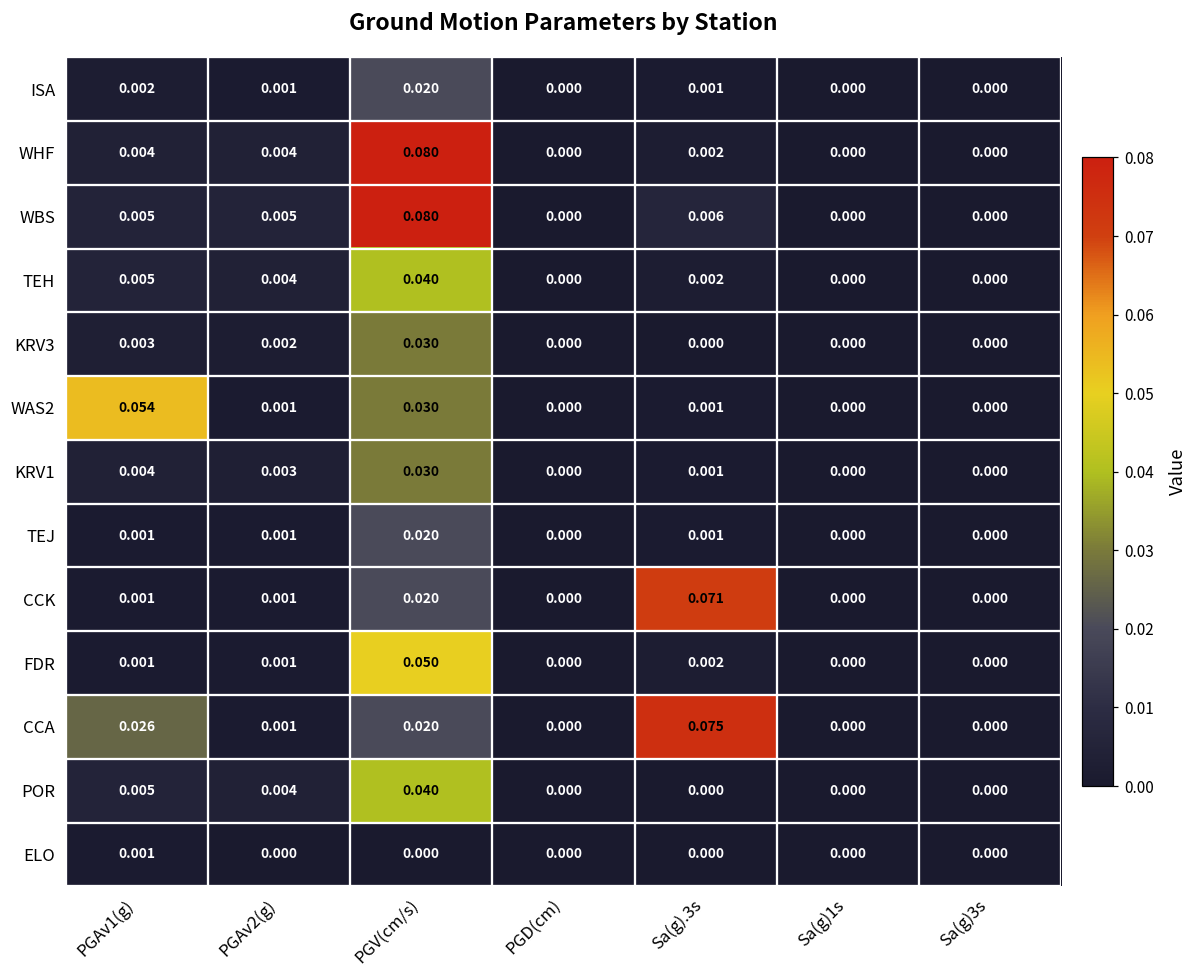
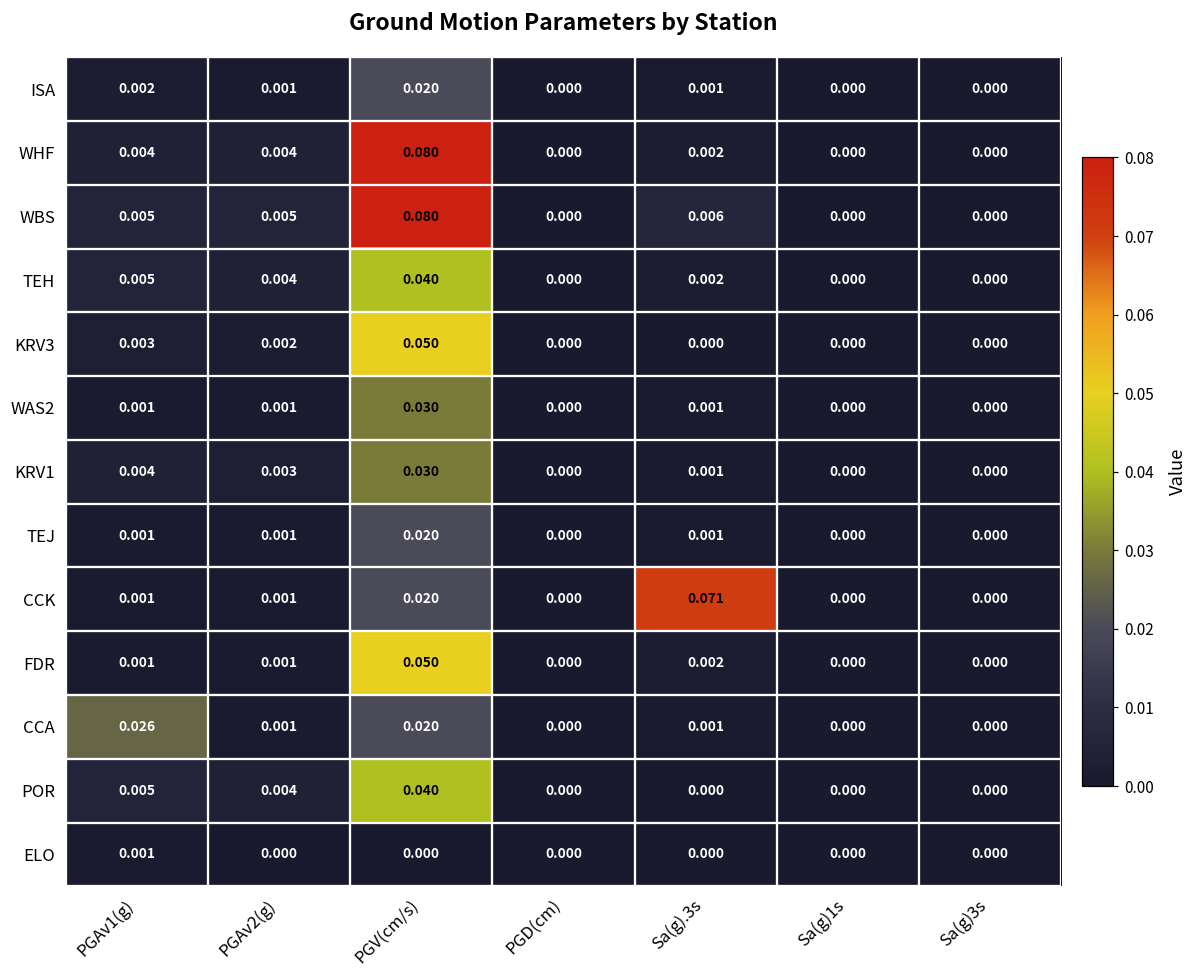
  {
    "ISA": {
      "PGAv1(g)": 0.002,
      "PGAv2(g)": 0.001,
      "PGV(cm/s)": 0.020,
      "PGD(cm)": 0.000,
      "Sa(g).3s": 0.001,
      "Sa(g)1s": 0.000,
      "Sa(g)3s": 0.000
    },
    "WHF": {
      "PGAv1(g)": 0.004,
      "PGAv2(g)": 0.004,
      "PGV(cm/s)": 0.080,
      "PGD(cm)": 0.000,
      "Sa(g).3s": 0.002,
      "Sa(g)1s": 0.000,
      "Sa(g)3s": 0.000
    },
    "WBS": {
      "PGAv1(g)": 0.005,
      "PGAv2(g)": 0.005,
      "PGV(cm/s)": 0.080,
      "PGD(cm)": 0.000,
      "Sa(g).3s": 0.006,
      "Sa(g)1s": 0.000,
      "Sa(g)3s": 0.000
    },
    "TEH": {
      "PGAv1(g)": 0.005,
      "PGAv2(g)": 0.004,
      "PGV(cm/s)": 0.040,
      "PGD(cm)": 0.000,
      "Sa(g).3s": 0.002,
      "Sa(g)1s": 0.000,
      "Sa(g)3s": 0.000
    },
    "KRV3": {
      "PGAv1(g)": 0.003,
      "PGAv2(g)": 0.002,
-     "PGV(cm/s)": 0.030,
+     "PGV(cm/s)": 0.050,
      "PGD(cm)": 0.000,
      "Sa(g).3s": 0.000,
      "Sa(g)1s": 0.000,
      "Sa(g)3s": 0.000
    },
    "WAS2": {
-     "PGAv1(g)": 0.054,
+     "PGAv1(g)": 0.001,
      "PGAv2(g)": 0.001,
      "PGV(cm/s)": 0.030,
      "PGD(cm)": 0.000,
      "Sa(g).3s": 0.001,
      "Sa(g)1s": 0.000,
      "Sa(g)3s": 0.000
    },
    "KRV1": {
      "PGAv1(g)": 0.004,
      "PGAv2(g)": 0.003,
      "PGV(cm/s)": 0.030,
      "PGD(cm)": 0.000,
      "Sa(g).3s": 0.001,
      "Sa(g)1s": 0.000,
      "Sa(g)3s": 0.000
    },
    "TEJ": {
      "PGAv1(g)": 0.001,
      "PGAv2(g)": 0.001,
      "PGV(cm/s)": 0.020,
      "PGD(cm)": 0.000,
      "Sa(g).3s": 0.001,
      "Sa(g)1s": 0.000,
      "Sa(g)3s": 0.000
    },
    "CCK": {
      "PGAv1(g)": 0.001,
      "PGAv2(g)": 0.001,
      "PGV(cm/s)": 0.020,
      "PGD(cm)": 0.000,
      "Sa(g).3s": 0.071,
      "Sa(g)1s": 0.000,
      "Sa(g)3s": 0.000
    },
    "FDR": {
      "PGAv1(g)": 0.001,
      "PGAv2(g)": 0.001,
      "PGV(cm/s)": 0.050,
      "PGD(cm)": 0.000,
      "Sa(g).3s": 0.002,
      "Sa(g)1s": 0.000,
      "Sa(g)3s": 0.000
    },
    "CCA": {
      "PGAv1(g)": 0.026,
      "PGAv2(g)": 0.001,
      "PGV(cm/s)": 0.020,
      "PGD(cm)": 0.000,
-     "Sa(g).3s": 0.075,
+     "Sa(g).3s": 0.001,
      "Sa(g)1s": 0.000,
      "Sa(g)3s": 0.000
    },
    "POR": {
      "PGAv1(g)": 0.005,
      "PGAv2(g)": 0.004,
      "PGV(cm/s)": 0.040,
      "PGD(cm)": 0.000,
      "Sa(g).3s": 0.000,
      "Sa(g)1s": 0.000,
      "Sa(g)3s": 0.000
    },
    "ELO": {
      "PGAv1(g)": 0.001,
      "PGAv2(g)": 0.000,
      "PGV(cm/s)": 0.000,
      "PGD(cm)": 0.000,
      "Sa(g).3s": 0.000,
      "Sa(g)1s": 0.000,
      "Sa(g)3s": 0.000
    }
  }
